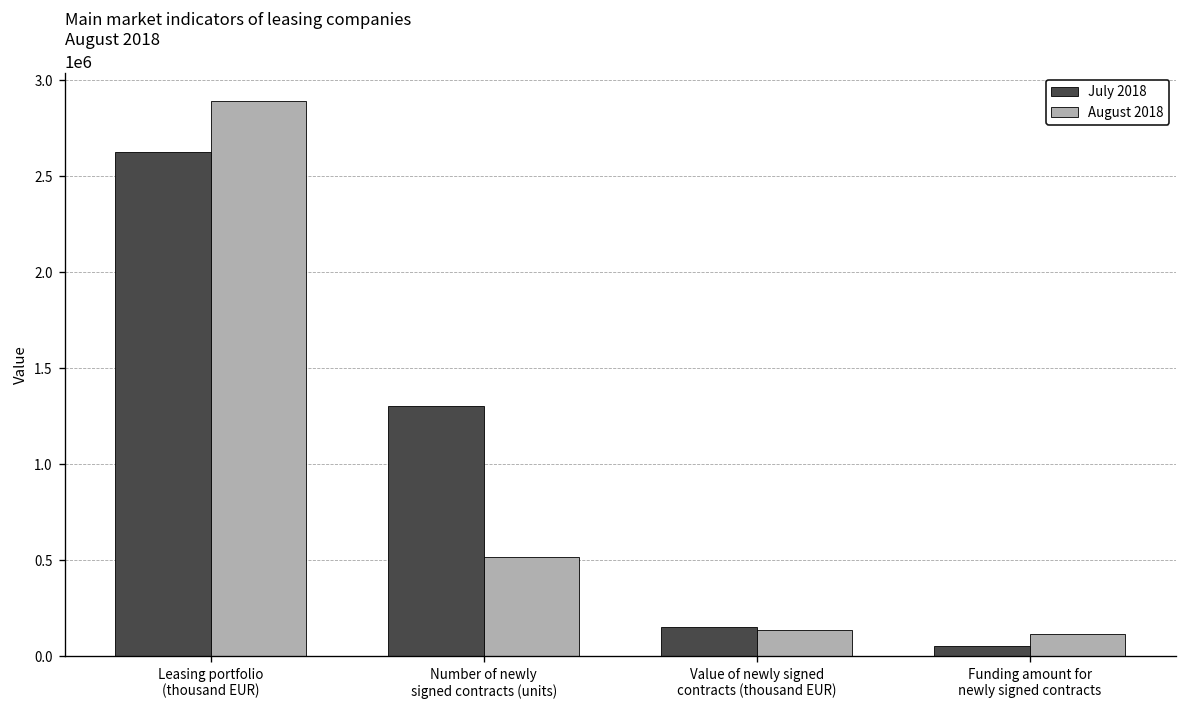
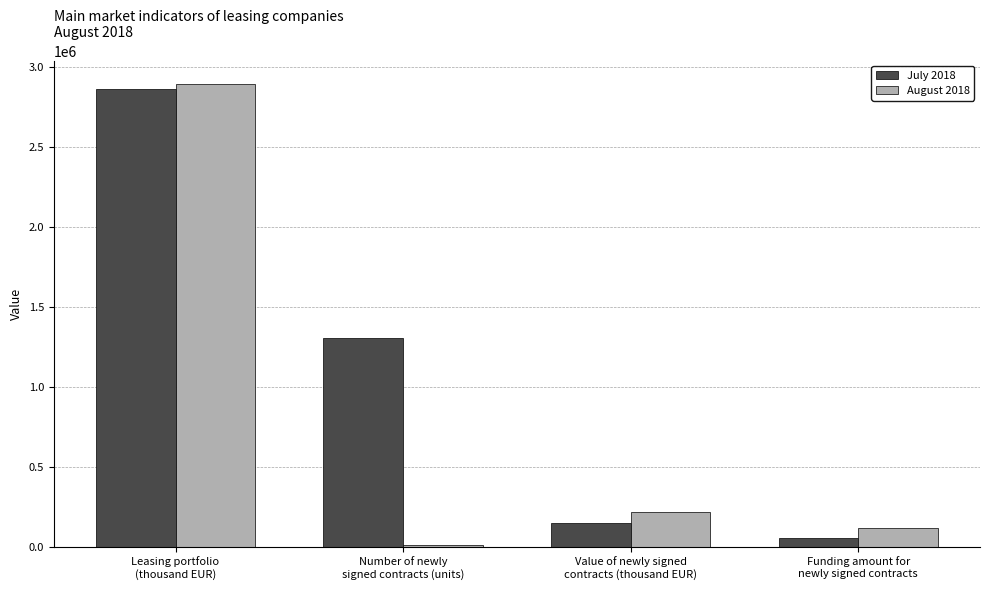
  {
    "July 2018": {
-     "Leasing portfolio (thousand EUR)": 2630000,
+     "Leasing portfolio (thousand EUR)": 2860000,
      "Number of newly signed contracts (units)": 1300000,
      "Value of newly signed contracts (thousand EUR)": 150000,
      "Funding amount for newly signed contracts": 50000
    },
    "August 2018": {
      "Leasing portfolio (thousand EUR)": 2890000,
-     "Number of newly signed contracts (units)": 520000,
-     "Value of newly signed contracts (thousand EUR)": 140000,
+     "Number of newly signed contracts (units)": 10000,
+     "Value of newly signed contracts (thousand EUR)": 220000,
      "Funding amount for newly signed contracts": 120000
    }
  }
